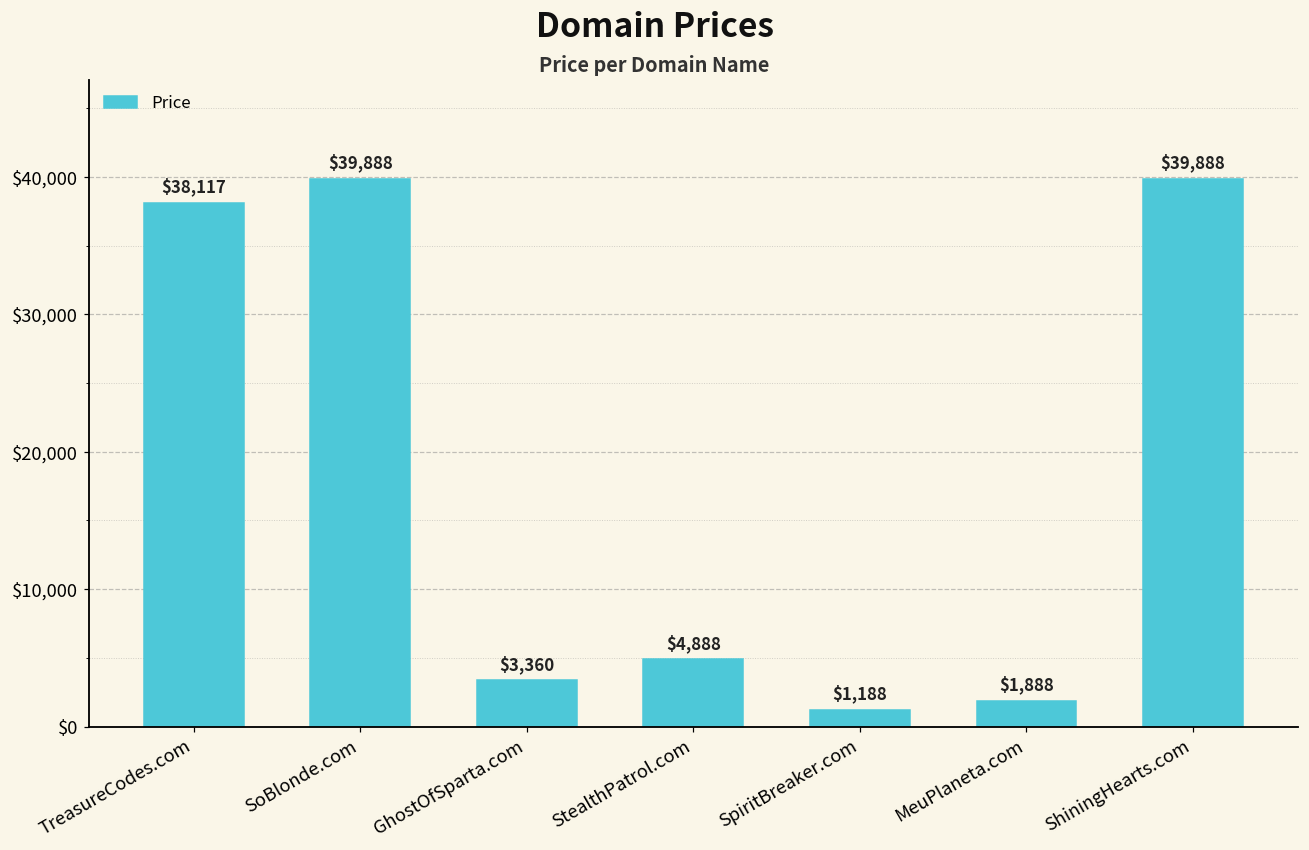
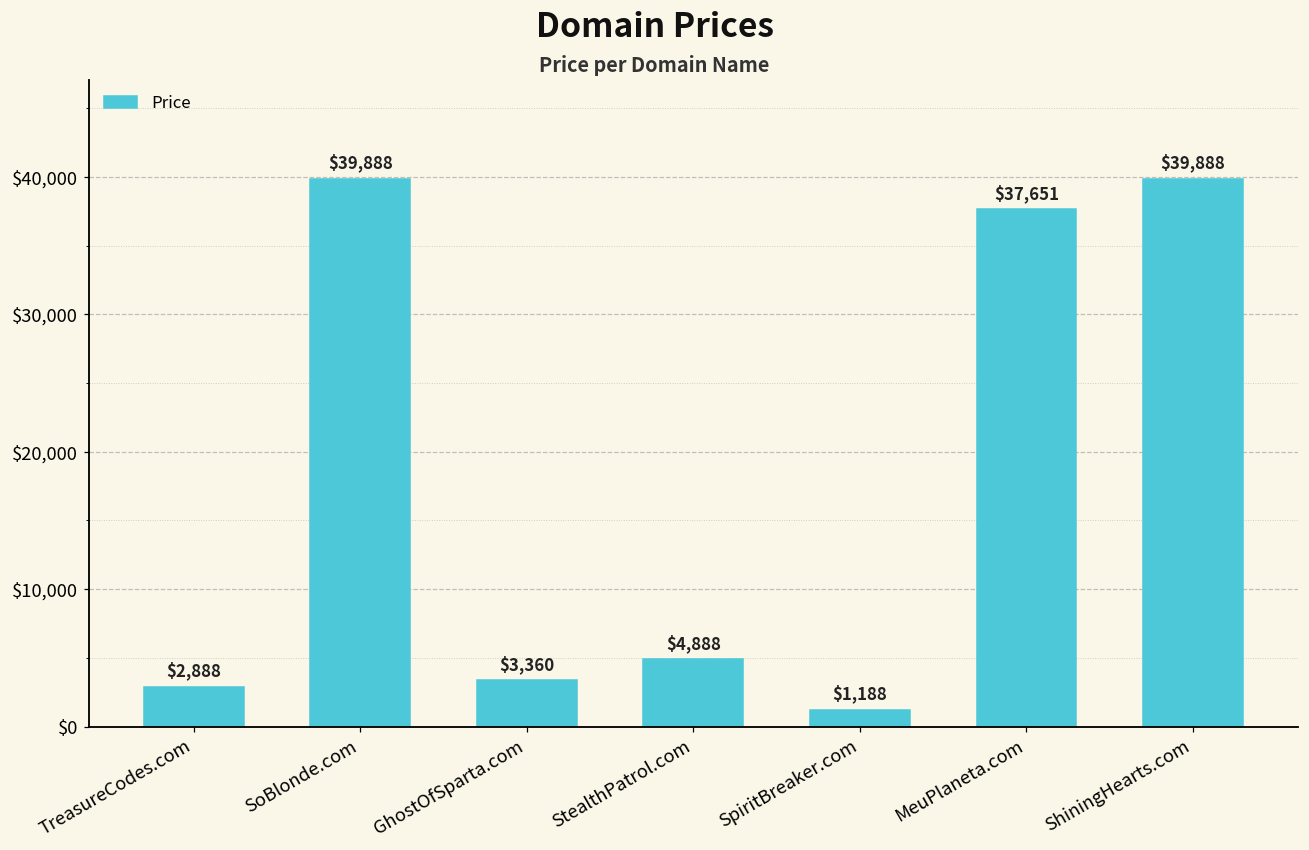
  {
-   "TreasureCodes.com": "$38,117",
+   "TreasureCodes.com": "$2,888",
    "SoBlonde.com": "$39,888",
    "GhostOfSparta.com": "$3,360",
    "StealthPatrol.com": "$4,888",
    "SpiritBreaker.com": "$1,188",
-   "MeuPlaneta.com": "$1,888",
+   "MeuPlaneta.com": "$37,651",
    "ShiningHearts.com": "$39,888"
  }
